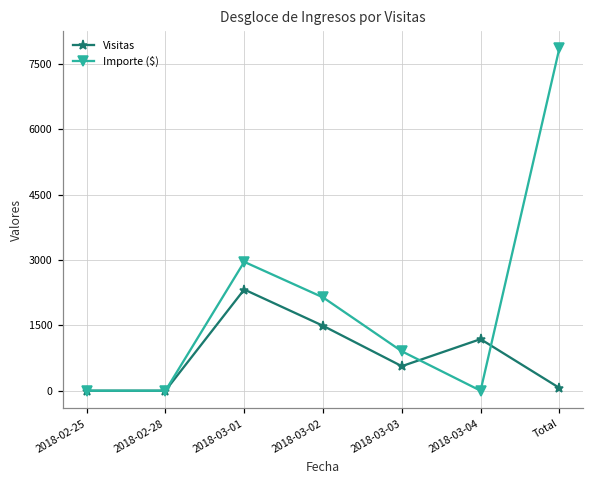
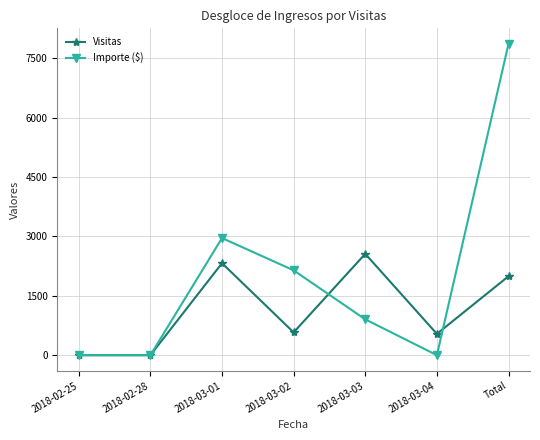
  {
    "Visitas": {
      "2018-03-01": 2300,
-     "2018-03-02": 1500,
-     "2018-03-03": 600,
-     "2018-03-04": 1200,
-     "Total": 100
+     "2018-03-02": 600,
+     "2018-03-03": 2600,
+     "2018-03-04": 500,
+     "Total": 2000
    },
    "Importe ($)": {
      "2018-03-01": 3000,
      "2018-03-02": 2100,
      "2018-03-03": 900,
      "2018-03-04": 0,
      "Total": 7900
    }
  }
